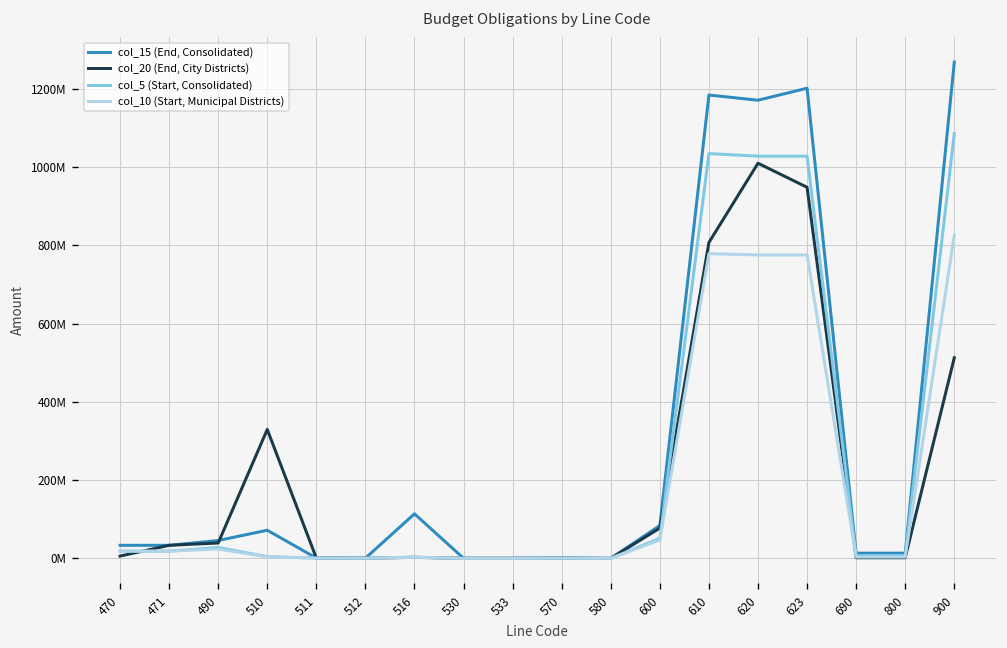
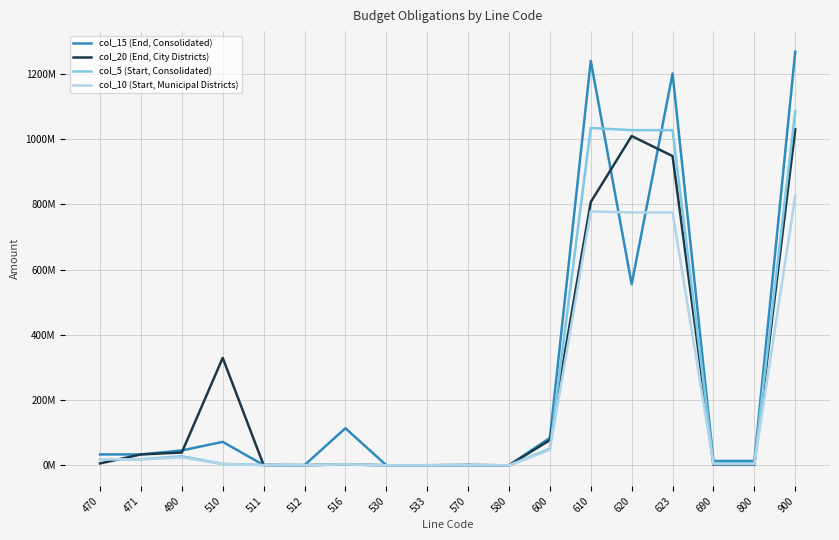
  {
    "col_15 (End, Consolidated)": {
      "470": 30000000,
      "510": 70000000,
      "516": 110000000,
-     "610": 1180000000,
-     "620": 1170000000,
+     "610": 1240000000,
+     "620": 560000000,
      "623": 1200000000,
      "900": 1270000000
    },
    "col_20 (End, City Districts)": {
      "470": 10000000,
      "510": 330000000,
      "610": 810000000,
      "620": 1010000000,
      "623": 950000000,
-     "900": 510000000
+     "900": 1030000000
    }
  }
